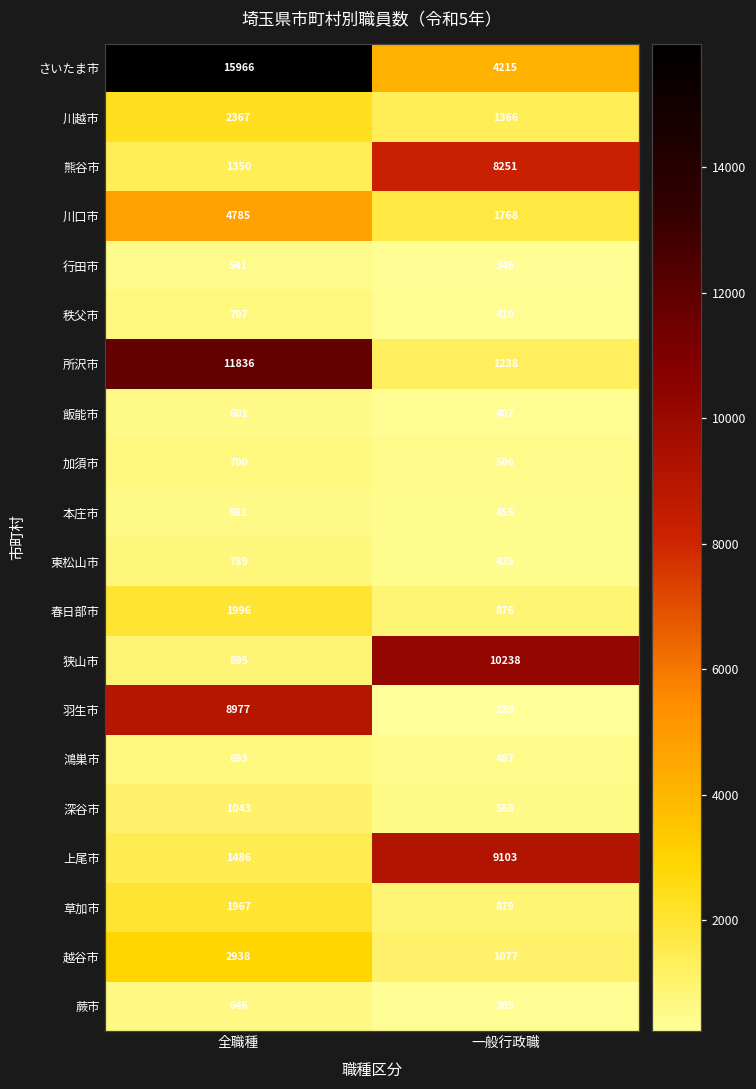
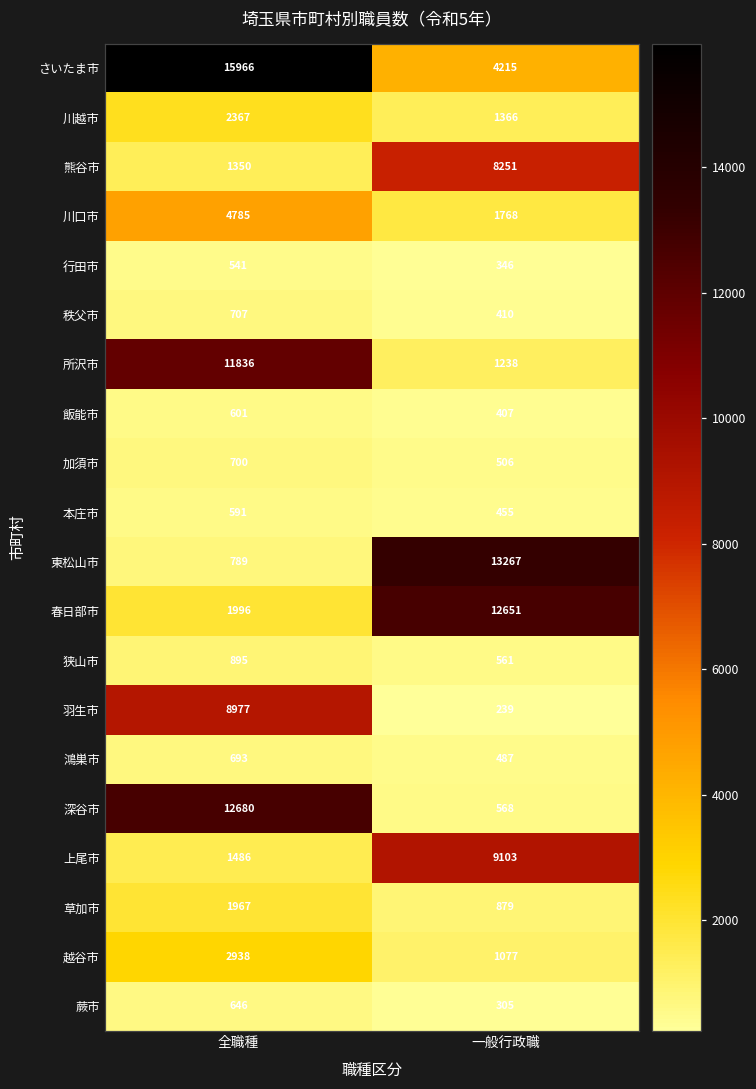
  {
    "さいたま市": {
      "全職種": 15966,
      "一般行政職": 4215
    },
    "川越市": {
      "全職種": 2367,
      "一般行政職": 1366
    },
    "熊谷市": {
      "全職種": 1350,
      "一般行政職": 8251
    },
    "川口市": {
      "全職種": 4785,
      "一般行政職": 1768
    },
    "行田市": {
      "全職種": 541,
      "一般行政職": 346
    },
    "秩父市": {
      "全職種": 707,
      "一般行政職": 410
    },
    "所沢市": {
      "全職種": 11836,
      "一般行政職": 1238
    },
    "飯能市": {
      "全職種": 601,
      "一般行政職": 407
    },
    "加須市": {
      "全職種": 700,
      "一般行政職": 506
    },
    "本庄市": {
      "全職種": 591,
      "一般行政職": 455
    },
    "東松山市": {
      "全職種": 789,
-     "一般行政職": 435
+     "一般行政職": 13267
    },
    "春日部市": {
      "全職種": 1996,
-     "一般行政職": 876
+     "一般行政職": 12651
    },
    "狭山市": {
      "全職種": 895,
-     "一般行政職": 10238
+     "一般行政職": 561
    },
    "羽生市": {
      "全職種": 8977,
      "一般行政職": 239
    },
    "鴻巣市": {
      "全職種": 693,
      "一般行政職": 487
    },
    "深谷市": {
-     "全職種": 1043,
+     "全職種": 12680,
      "一般行政職": 568
    },
    "上尾市": {
      "全職種": 1486,
      "一般行政職": 9103
    },
    "草加市": {
      "全職種": 1967,
      "一般行政職": 879
    },
    "越谷市": {
      "全職種": 2938,
      "一般行政職": 1077
    },
    "蕨市": {
      "全職種": 646,
      "一般行政職": 305
    }
  }
